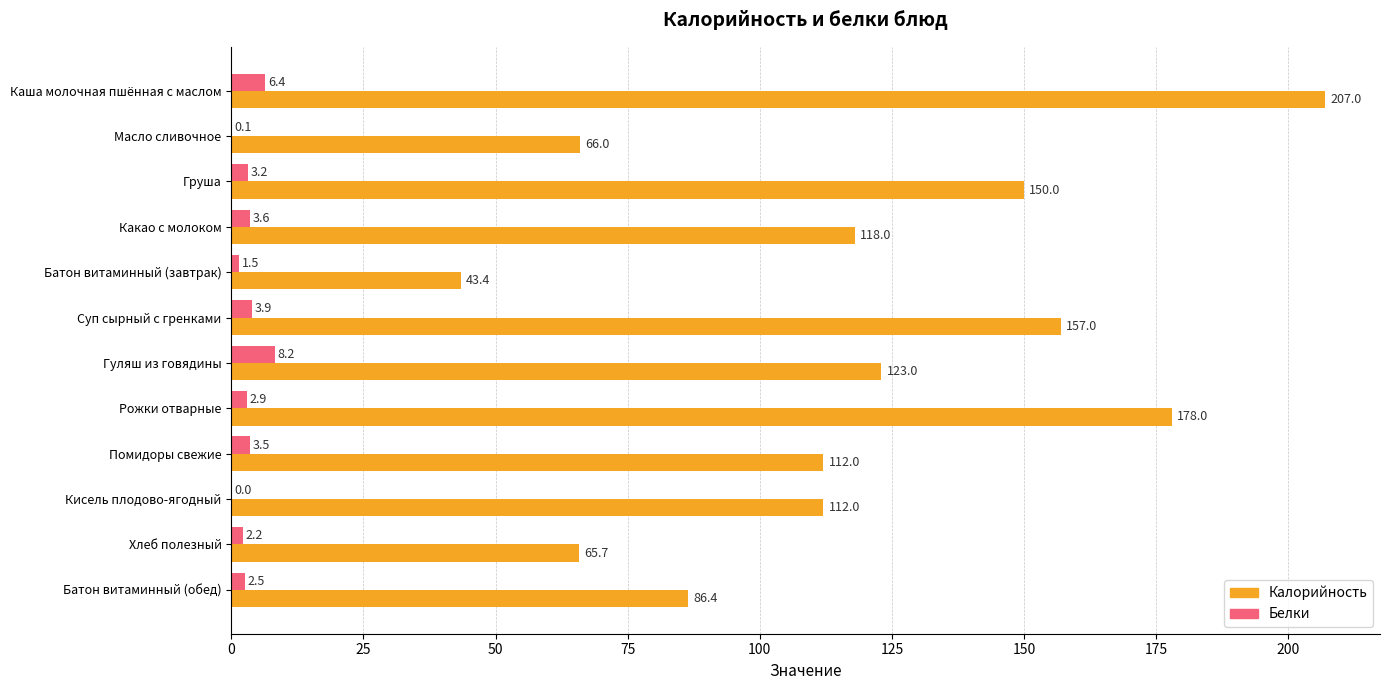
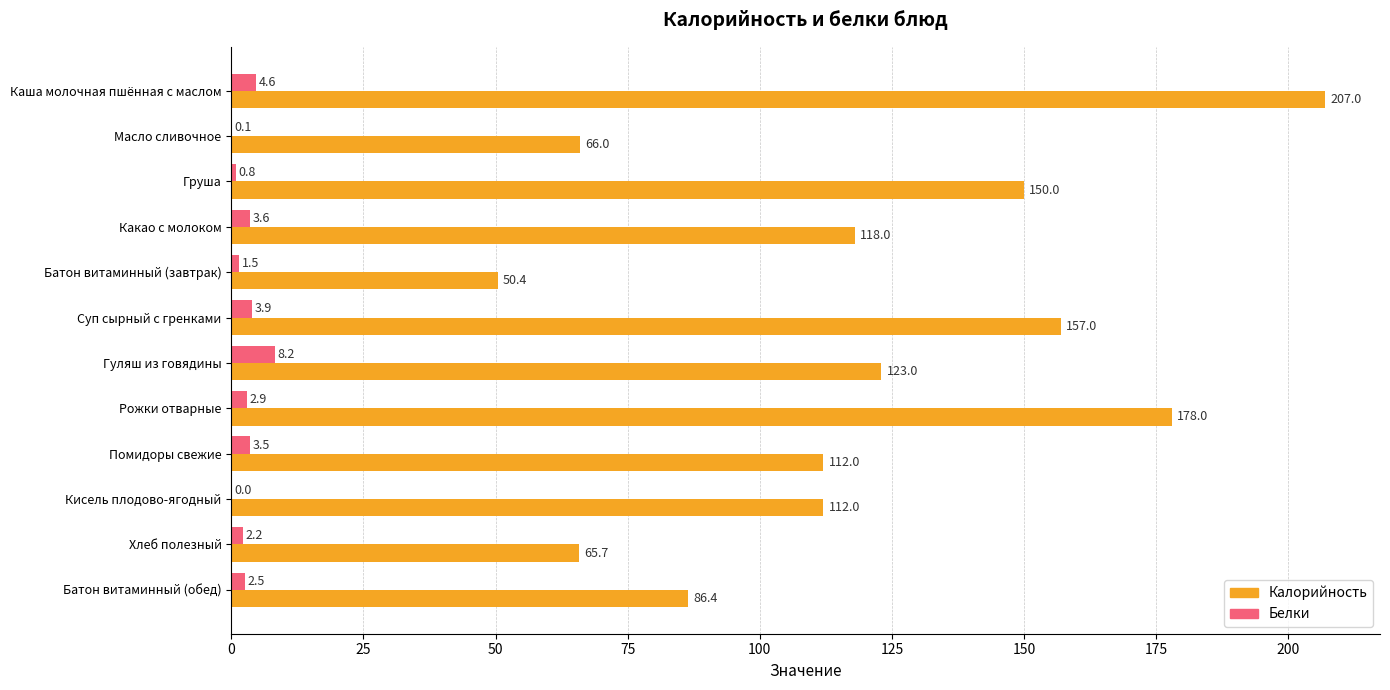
  {
    "Калорийность": {
      "Каша молочная пшённая с маслом": 207.0,
      "Масло сливочное": 66.0,
      "Груша": 150.0,
      "Какао с молоком": 118.0,
-     "Батон витаминный (завтрак)": 43.4,
+     "Батон витаминный (завтрак)": 50.4,
      "Суп сырный с гренками": 157.0,
      "Гуляш из говядины": 123.0,
      "Рожки отварные": 178.0,
      "Помидоры свежие": 112.0,
      "Кисель плодово-ягодный": 112.0,
      "Хлеб полезный": 65.7,
      "Батон витаминный (обед)": 86.4
    },
    "Белки": {
-     "Каша молочная пшённая с маслом": 6.4,
+     "Каша молочная пшённая с маслом": 4.6,
      "Масло сливочное": 0.1,
-     "Груша": 3.2,
+     "Груша": 0.8,
      "Какао с молоком": 3.6,
      "Батон витаминный (завтрак)": 1.5,
      "Суп сырный с гренками": 3.9,
      "Гуляш из говядины": 8.2,
      "Рожки отварные": 2.9,
      "Помидоры свежие": 3.5,
      "Кисель плодово-ягодный": 0.0,
      "Хлеб полезный": 2.2,
      "Батон витаминный (обед)": 2.5
    }
  }
